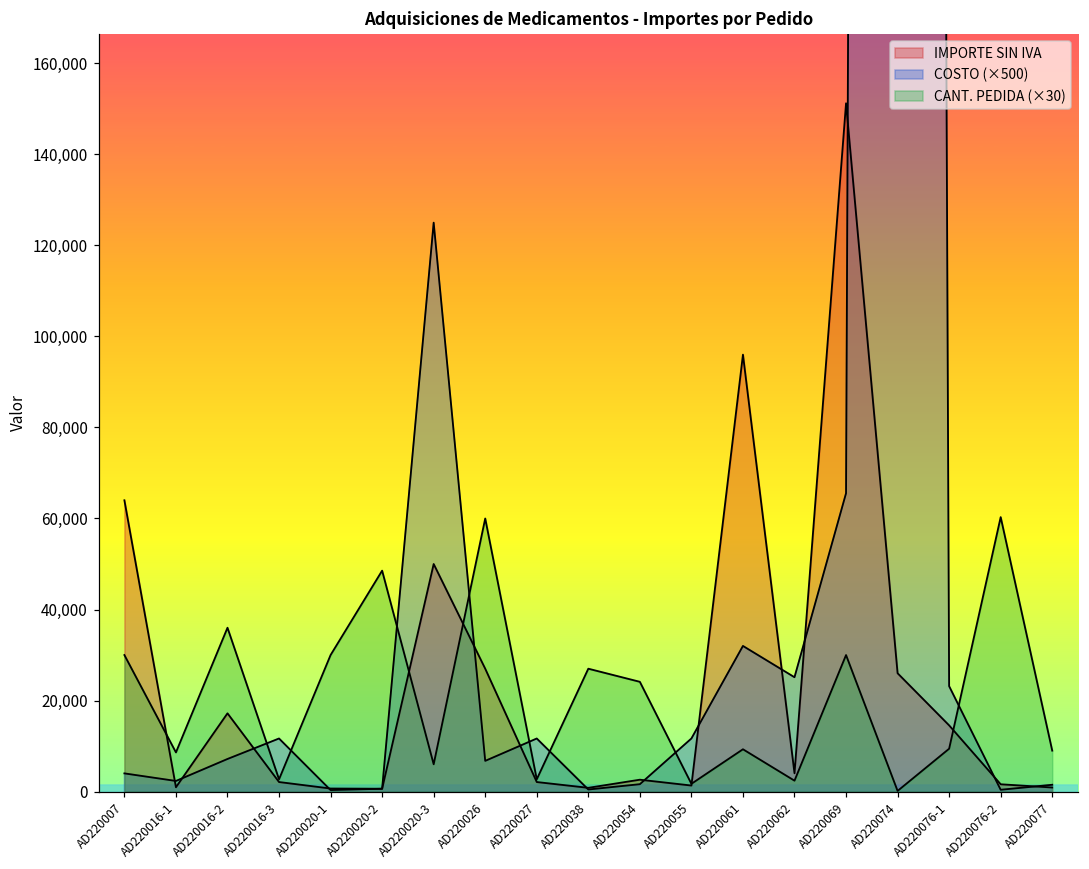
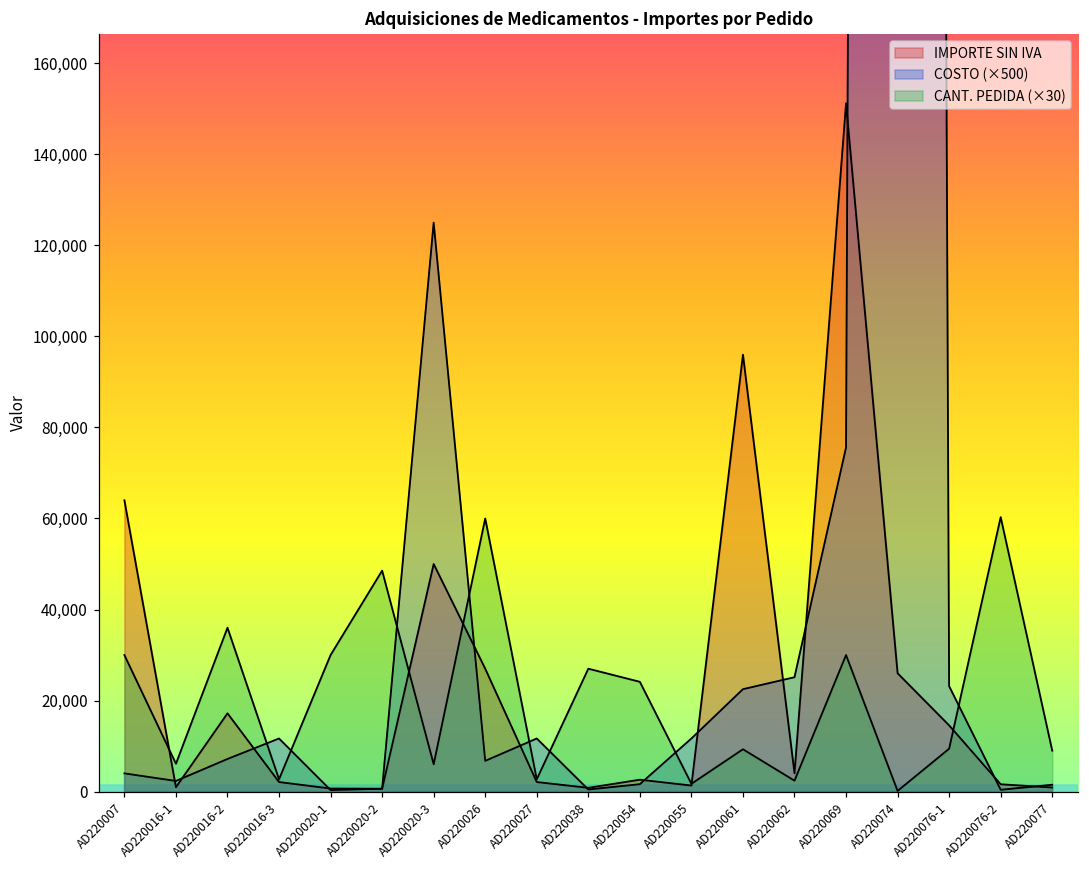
  {
    "IMPORTE SIN IVA": {
      "AD220007": "64,000",
      "AD220016-2": "17,000",
      "AD220020-3": "50,000",
      "AD220026": "27,000",
      "AD220054": "3,000",
      "AD220061": "96,000",
      "AD220062": "4,000",
      "AD220069": "151,000",
      "AD220074": "26,000",
      "AD220076-1": "15,000",
      "AD220076-2": "2,000"
    },
    "COSTO (×500)": {
      "AD220007": "4,000",
      "AD220016-1": "2,000",
      "AD220016-2": "7,000",
      "AD220016-3": "12,000",
      "AD220020-3": "125,000",
      "AD220026": "7,000",
      "AD220027": "12,000",
      "AD220054": "2,000",
      "AD220055": "12,000",
-     "AD220061": "32,000",
+     "AD220061": "23,000",
      "AD220062": "25,000",
-     "AD220069": "66,000",
+     "AD220069": "76,000",
      "AD220076-1": "23,000"
    },
    "CANT. PEDIDA (×30)": {
      "AD220007": "30,000",
-     "AD220016-1": "9,000",
+     "AD220016-1": "6,000",
      "AD220016-2": "36,000",
      "AD220020-1": "30,000",
      "AD220020-2": "49,000",
      "AD220020-3": "6,000",
      "AD220026": "60,000",
      "AD220038": "27,000",
      "AD220054": "24,000",
      "AD220061": "9,000",
      "AD220062": "2,000",
      "AD220069": "30,000",
      "AD220076-1": "9,000",
      "AD220076-2": "60,000",
      "AD220077": "9,000"
    }
  }
